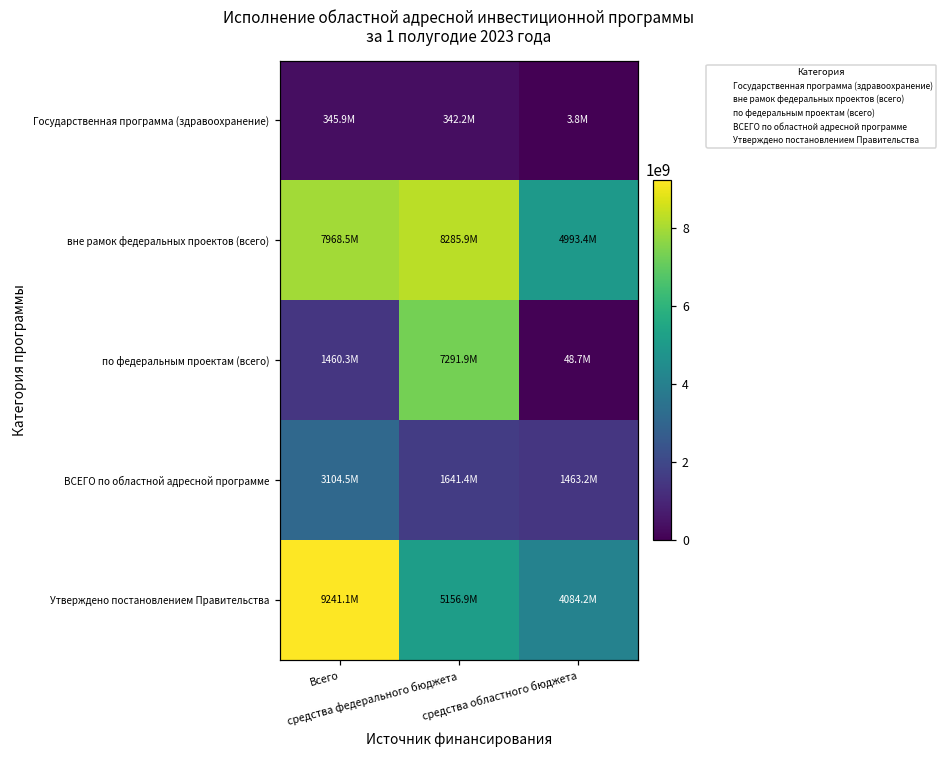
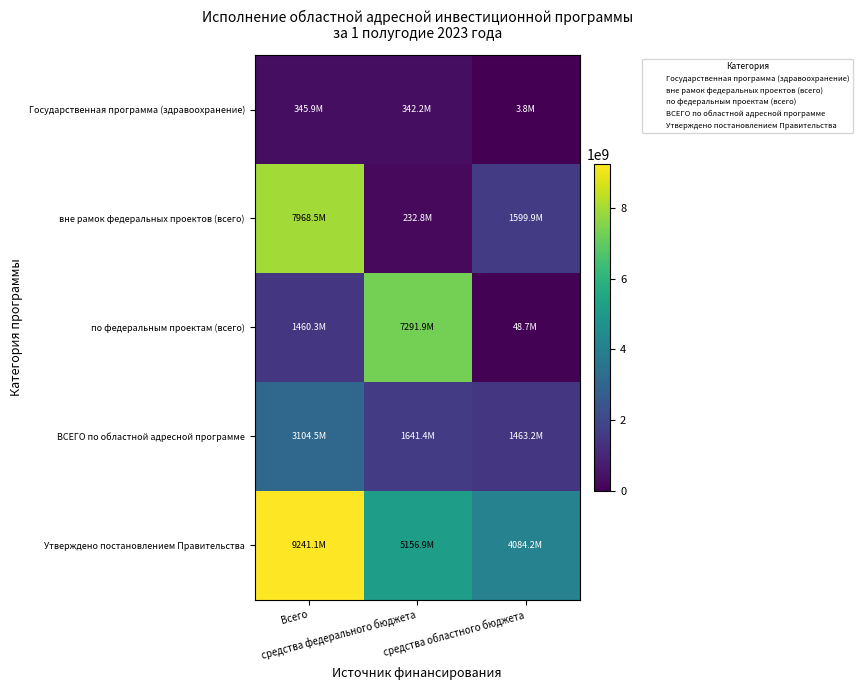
  {
    "Государственная программа (здравоохранение)": {
      "Всего": "345.9M",
      "средства федерального бюджета": "342.2M",
      "средства областного бюджета": "3.8M"
    },
    "вне рамок федеральных проектов (всего)": {
      "Всего": "7968.5M",
-     "средства федерального бюджета": "8285.9M",
-     "средства областного бюджета": "4993.4M"
+     "средства федерального бюджета": "232.8M",
+     "средства областного бюджета": "1599.9M"
    },
    "по федеральным проектам (всего)": {
      "Всего": "1460.3M",
      "средства федерального бюджета": "7291.9M",
      "средства областного бюджета": "48.7M"
    },
    "ВСЕГО по областной адресной программе": {
      "Всего": "3104.5M",
      "средства федерального бюджета": "1641.4M",
      "средства областного бюджета": "1463.2M"
    },
    "Утверждено постановлением Правительства": {
      "Всего": "9241.1M",
      "средства федерального бюджета": "5156.9M",
      "средства областного бюджета": "4084.2M"
    }
  }
